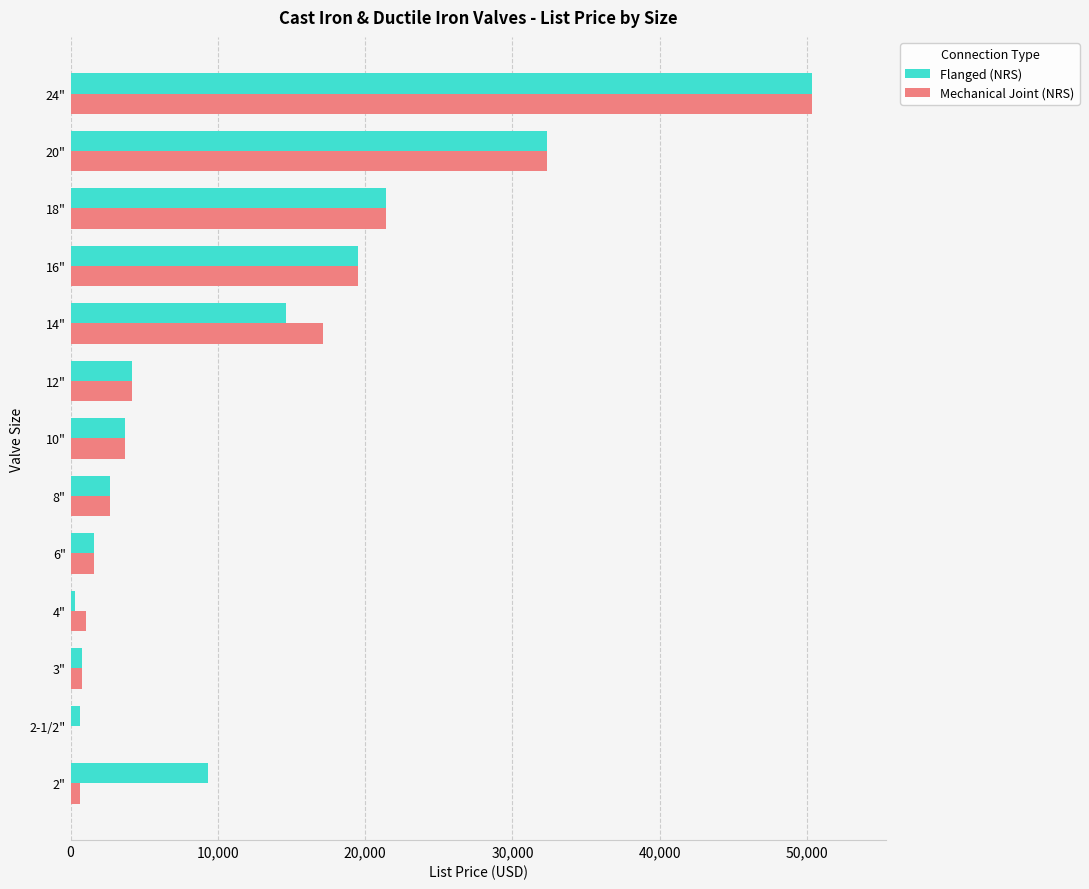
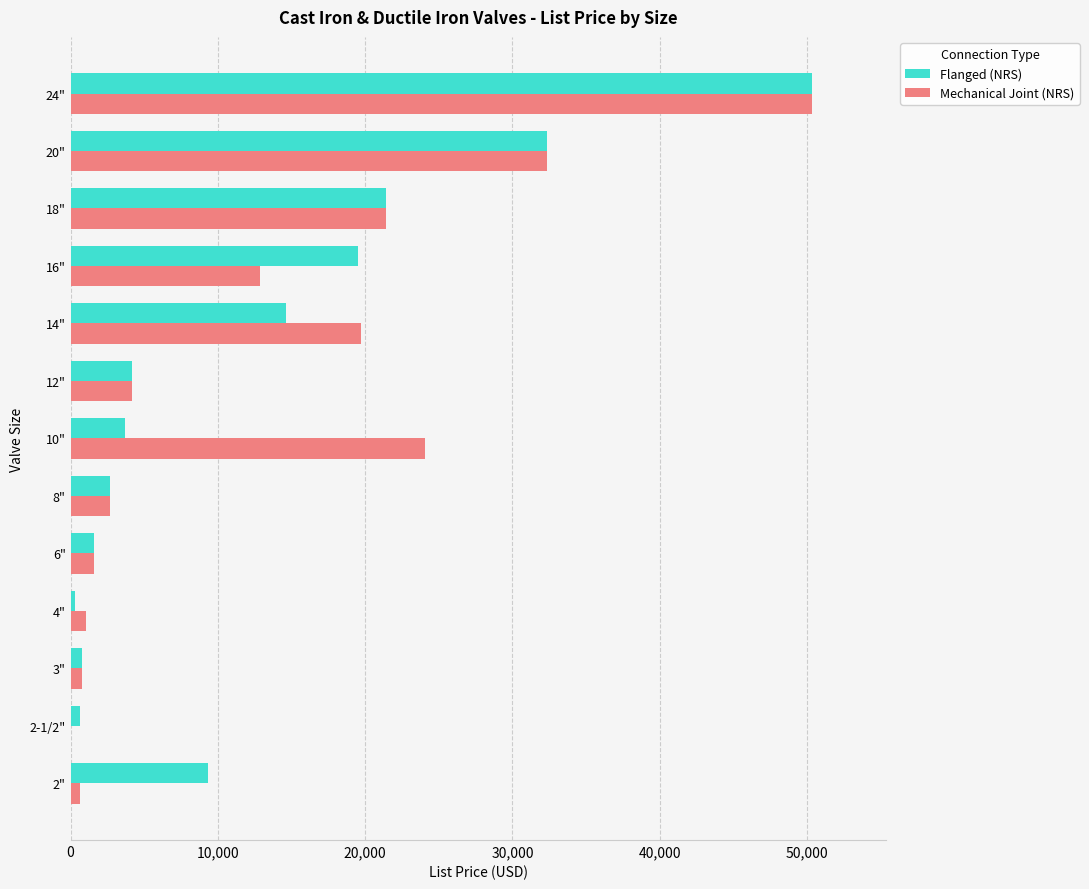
  {
    "Flanged (NRS)": {
      "24\"": "50,300",
      "20\"": "32,400",
      "18\"": "21,400",
      "16\"": "19,500",
      "14\"": "14,600",
      "12\"": "4,200",
      "10\"": "3,700",
      "8\"": "2,700",
      "6\"": "1,600",
      "4\"": "300",
      "3\"": "800",
      "2-1/2\"": "600",
      "2\"": "9,400"
    },
    "Mechanical Joint (NRS)": {
      "24\"": "50,300",
      "20\"": "32,400",
      "18\"": "21,400",
-     "16\"": "19,500",
-     "14\"": "17,200",
+     "16\"": "12,900",
+     "14\"": "19,700",
      "12\"": "4,200",
-     "10\"": "3,700",
+     "10\"": "24,100",
      "8\"": "2,700",
      "6\"": "1,600",
      "4\"": "1,000",
      "3\"": "800",
      "2-1/2\"": "0",
      "2\"": "600"
    }
  }
